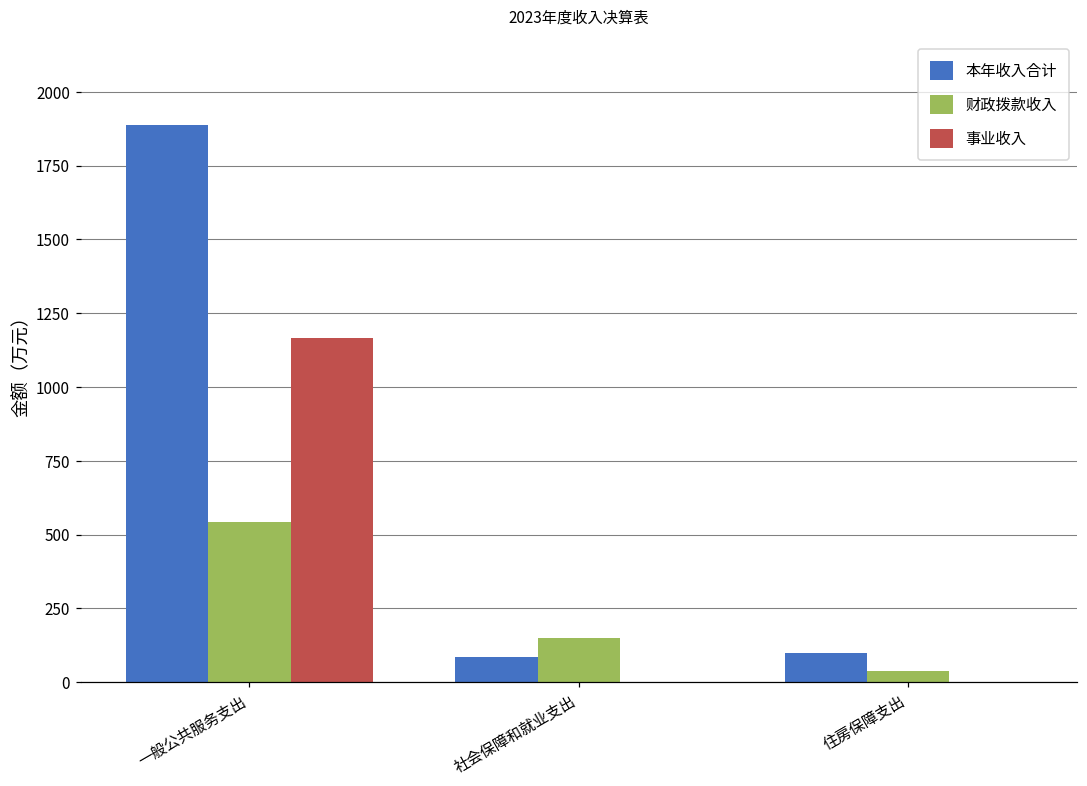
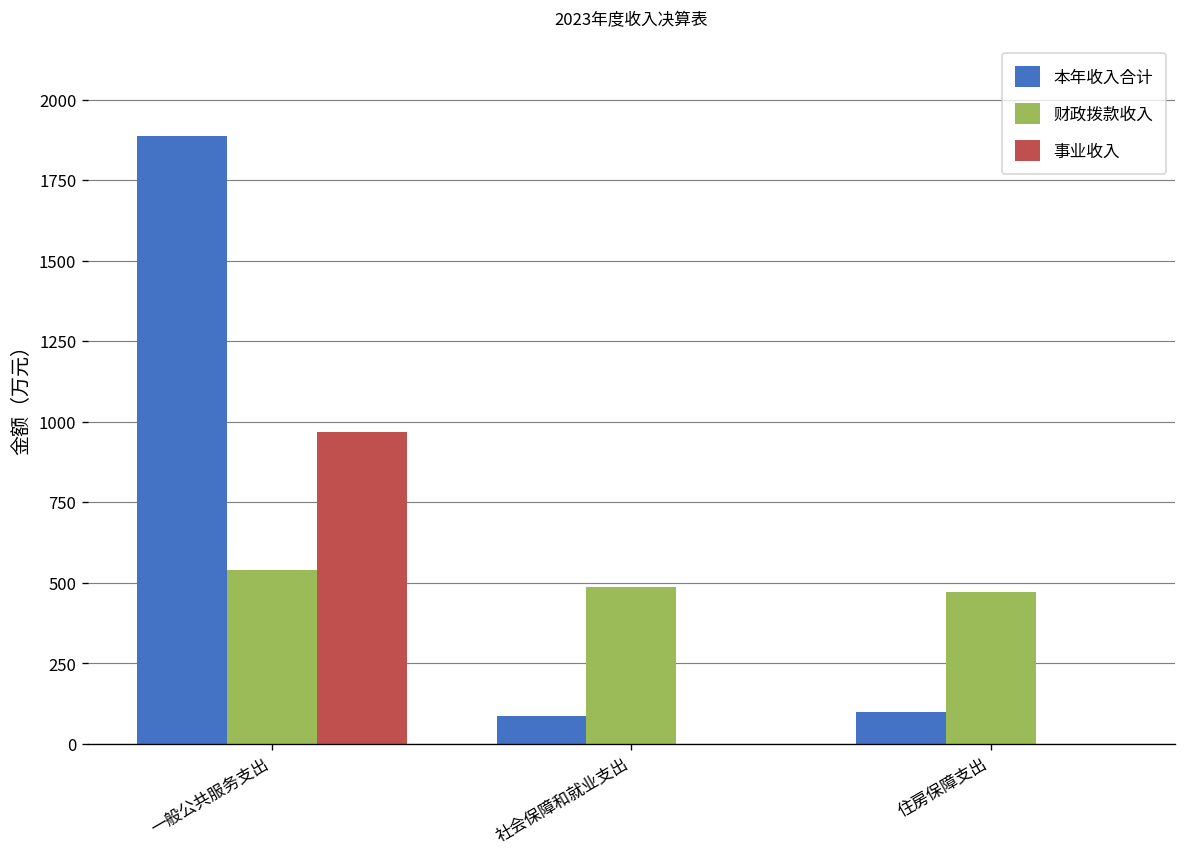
  {
    "本年收入合计": {
      "一般公共服务支出": 1890,
      "社会保障和就业支出": 90,
      "住房保障支出": 100
    },
    "财政拨款收入": {
      "一般公共服务支出": 540,
-     "社会保障和就业支出": 150,
-     "住房保障支出": 40
+     "社会保障和就业支出": 490,
+     "住房保障支出": 470
    },
    "事业收入": {
-     "一般公共服务支出": 1170,
+     "一般公共服务支出": 970,
      "社会保障和就业支出": 0,
      "住房保障支出": 0
    }
  }
